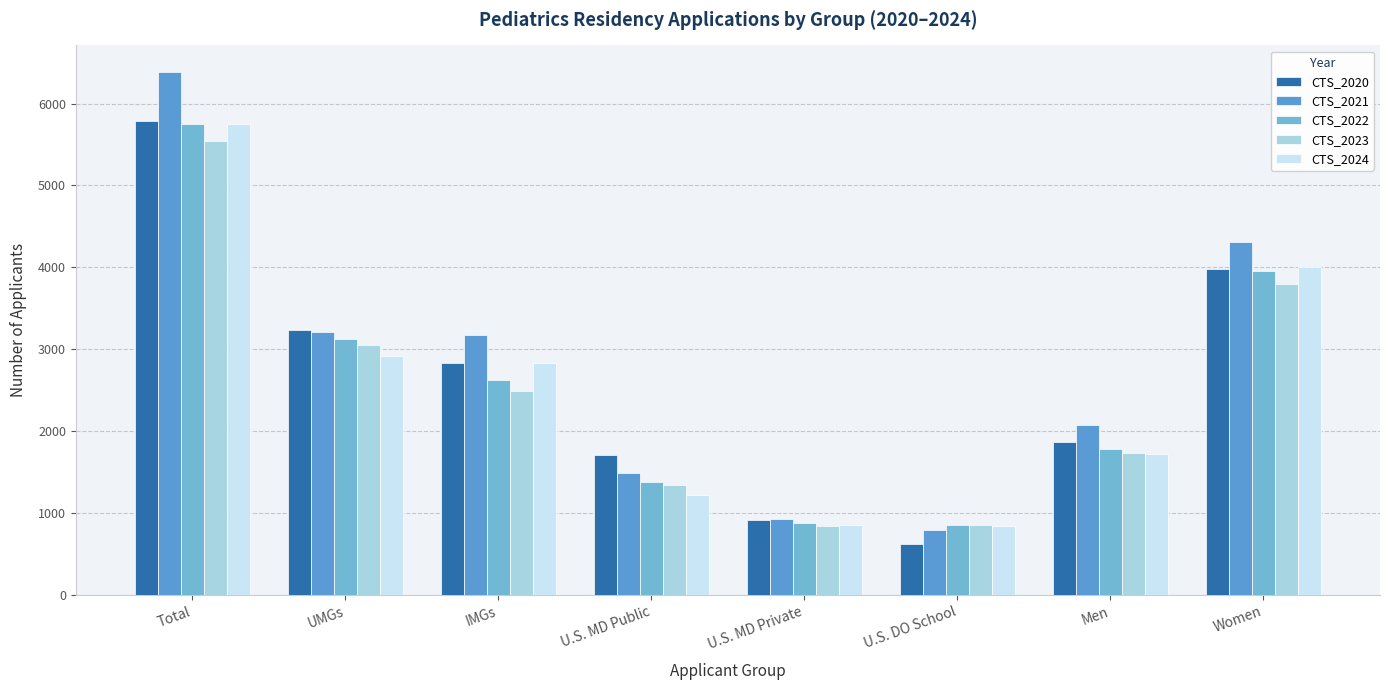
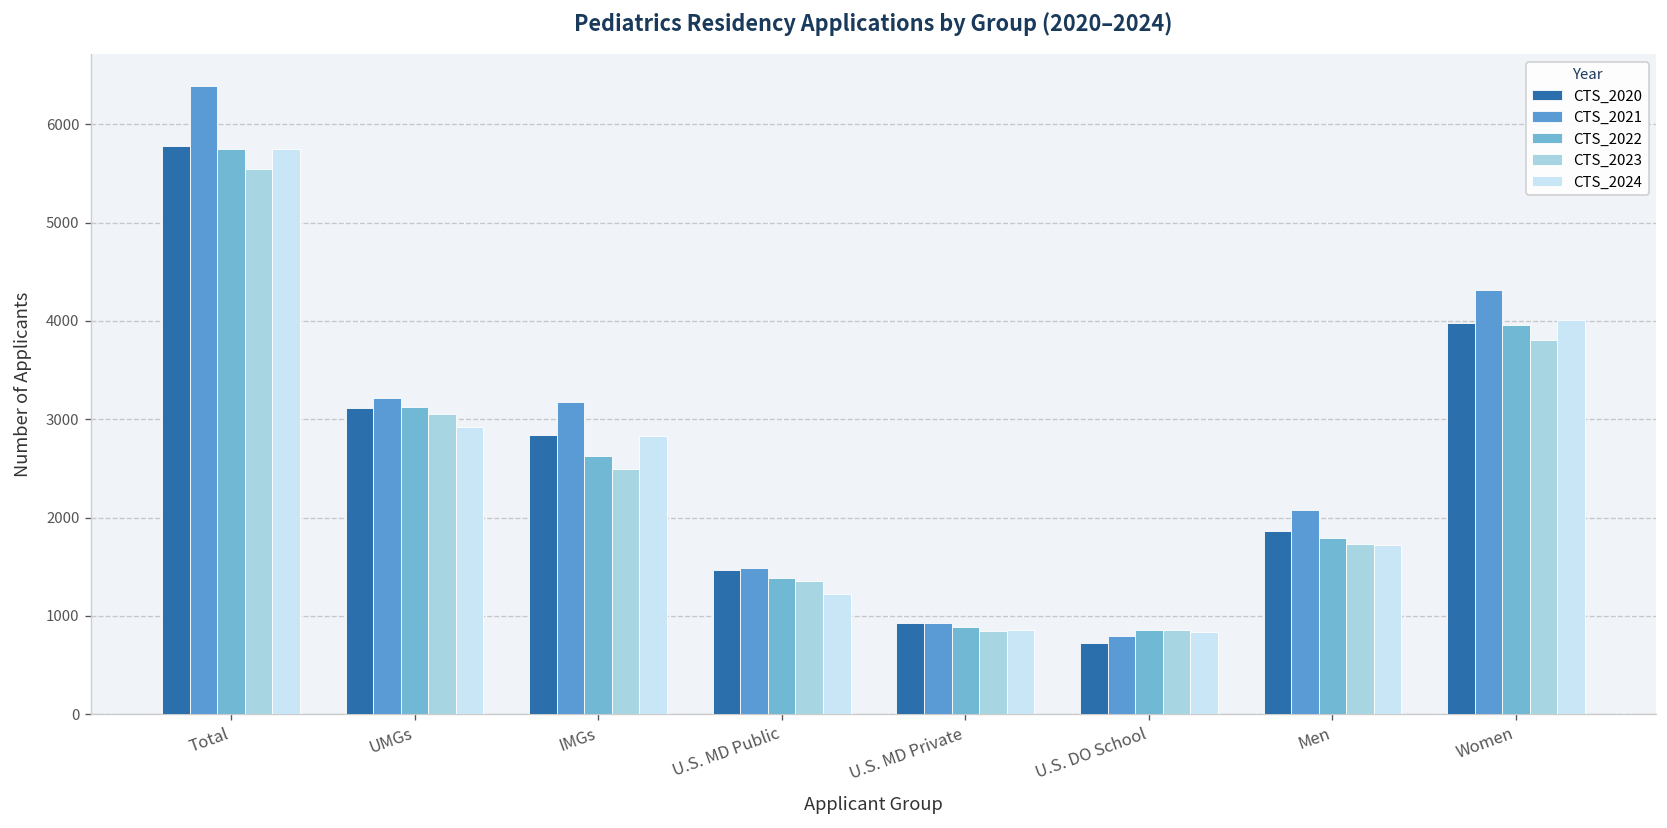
  {
    "CTS_2020": {
      "Total": 5800,
-     "UMGs": 3200,
+     "UMGs": 3100,
      "IMGs": 2800,
-     "U.S. MD Public": 1700,
+     "U.S. MD Public": 1500,
      "U.S. MD Private": 900,
-     "U.S. DO School": 600,
+     "U.S. DO School": 700,
      "Men": 1900,
      "Women": 4000
    }
  }
